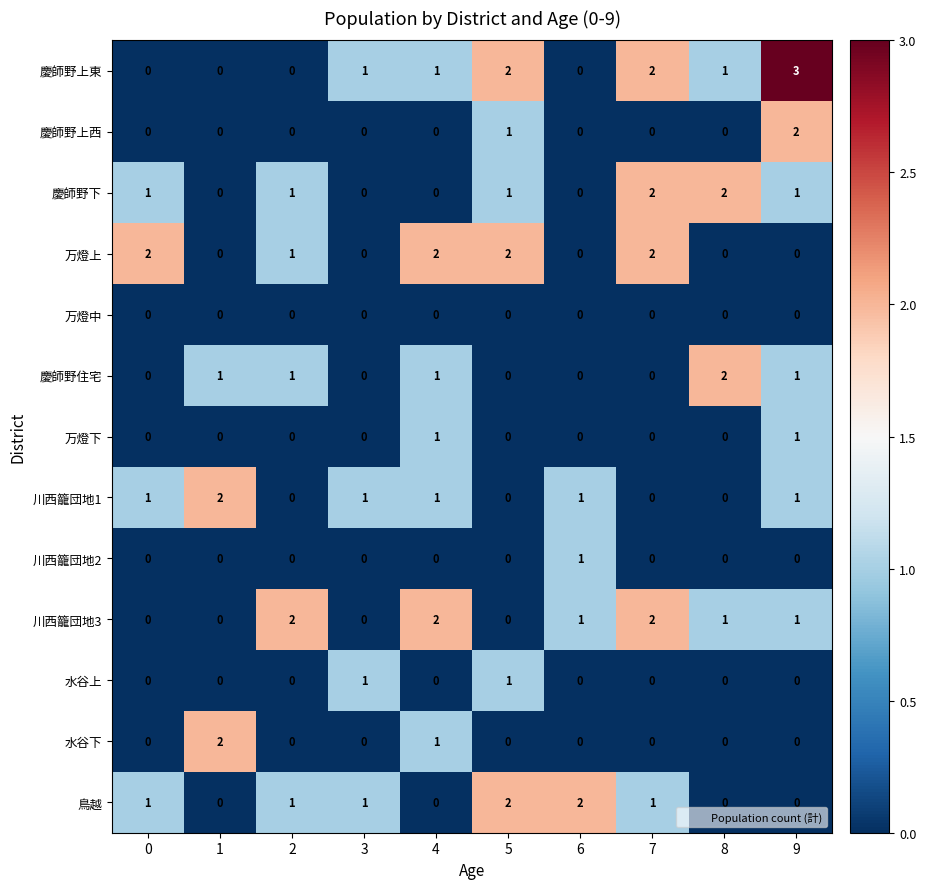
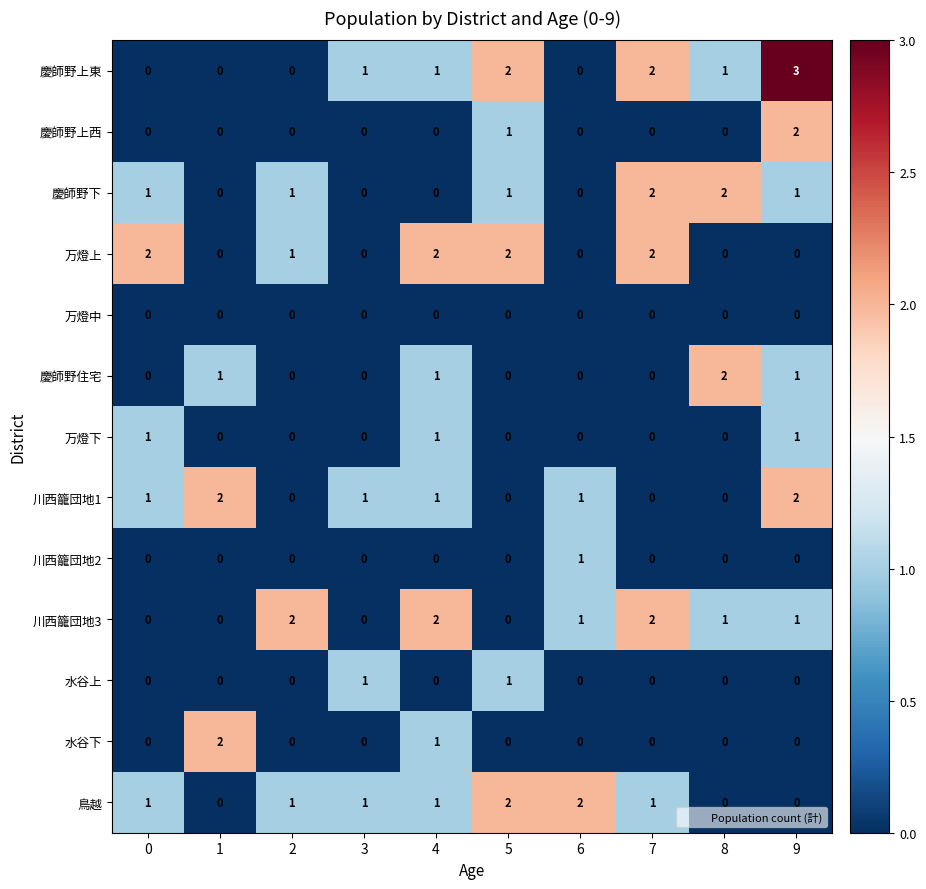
  {
    "慶師野上東": {
      "0": 0,
      "1": 0,
      "2": 0,
      "3": 1,
      "4": 1,
      "5": 2,
      "6": 0,
      "7": 2,
      "8": 1,
      "9": 3
    },
    "慶師野上西": {
      "0": 0,
      "1": 0,
      "2": 0,
      "3": 0,
      "4": 0,
      "5": 1,
      "6": 0,
      "7": 0,
      "8": 0,
      "9": 2
    },
    "慶師野下": {
      "0": 1,
      "1": 0,
      "2": 1,
      "3": 0,
      "4": 0,
      "5": 1,
      "6": 0,
      "7": 2,
      "8": 2,
      "9": 1
    },
    "万燈上": {
      "0": 2,
      "1": 0,
      "2": 1,
      "3": 0,
      "4": 2,
      "5": 2,
      "6": 0,
      "7": 2,
      "8": 0,
      "9": 0
    },
    "万燈中": {
      "0": 0,
      "1": 0,
      "2": 0,
      "3": 0,
      "4": 0,
      "5": 0,
      "6": 0,
      "7": 0,
      "8": 0,
      "9": 0
    },
    "慶師野住宅": {
      "0": 0,
      "1": 1,
-     "2": 1,
+     "2": 0,
      "3": 0,
      "4": 1,
      "5": 0,
      "6": 0,
      "7": 0,
      "8": 2,
      "9": 1
    },
    "万燈下": {
-     "0": 0,
+     "0": 1,
      "1": 0,
      "2": 0,
      "3": 0,
      "4": 1,
      "5": 0,
      "6": 0,
      "7": 0,
      "8": 0,
      "9": 1
    },
    "川西籠団地1": {
      "0": 1,
      "1": 2,
      "2": 0,
      "3": 1,
      "4": 1,
      "5": 0,
      "6": 1,
      "7": 0,
      "8": 0,
-     "9": 1
+     "9": 2
    },
    "川西籠団地2": {
      "0": 0,
      "1": 0,
      "2": 0,
      "3": 0,
      "4": 0,
      "5": 0,
      "6": 1,
      "7": 0,
      "8": 0,
      "9": 0
    },
    "川西籠団地3": {
      "0": 0,
      "1": 0,
      "2": 2,
      "3": 0,
      "4": 2,
      "5": 0,
      "6": 1,
      "7": 2,
      "8": 1,
      "9": 1
    },
    "水谷上": {
      "0": 0,
      "1": 0,
      "2": 0,
      "3": 1,
      "4": 0,
      "5": 1,
      "6": 0,
      "7": 0,
      "8": 0,
      "9": 0
    },
    "水谷下": {
      "0": 0,
      "1": 2,
      "2": 0,
      "3": 0,
      "4": 1,
      "5": 0,
      "6": 0,
      "7": 0,
      "8": 0,
      "9": 0
    },
    "鳥越": {
      "0": 1,
      "1": 0,
      "2": 1,
      "3": 1,
-     "4": 0,
+     "4": 1,
      "5": 2,
      "6": 2,
      "7": 1
    }
  }
